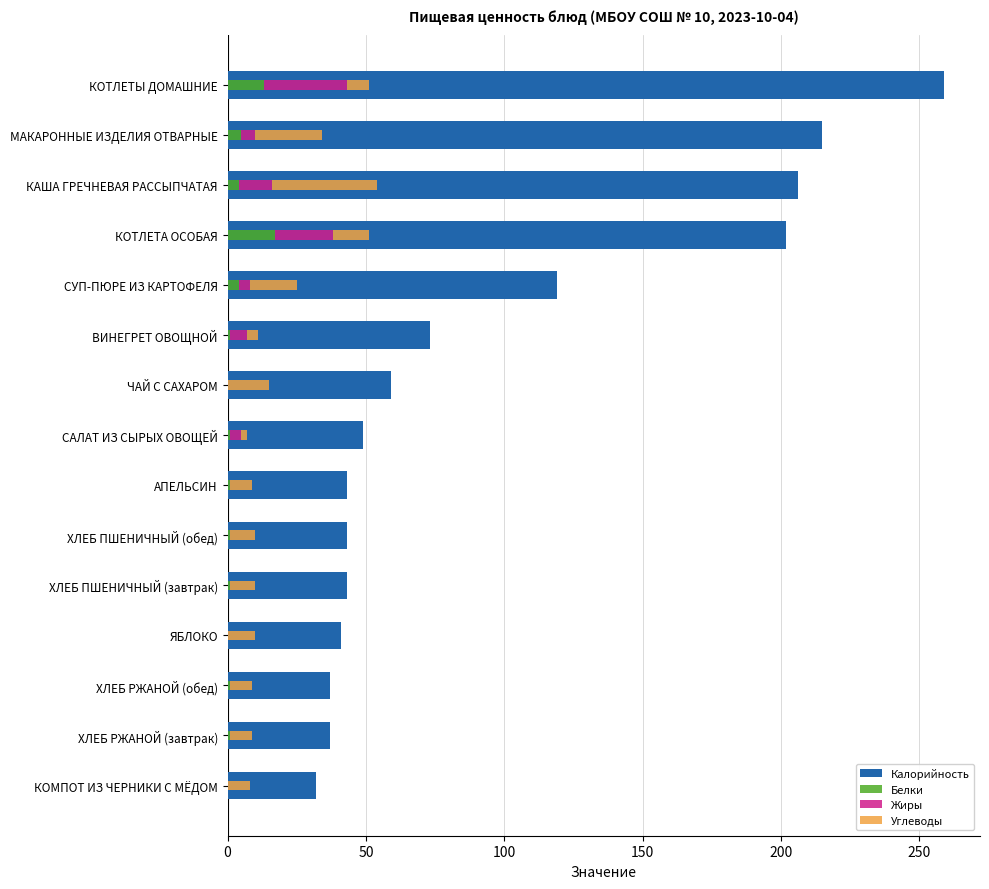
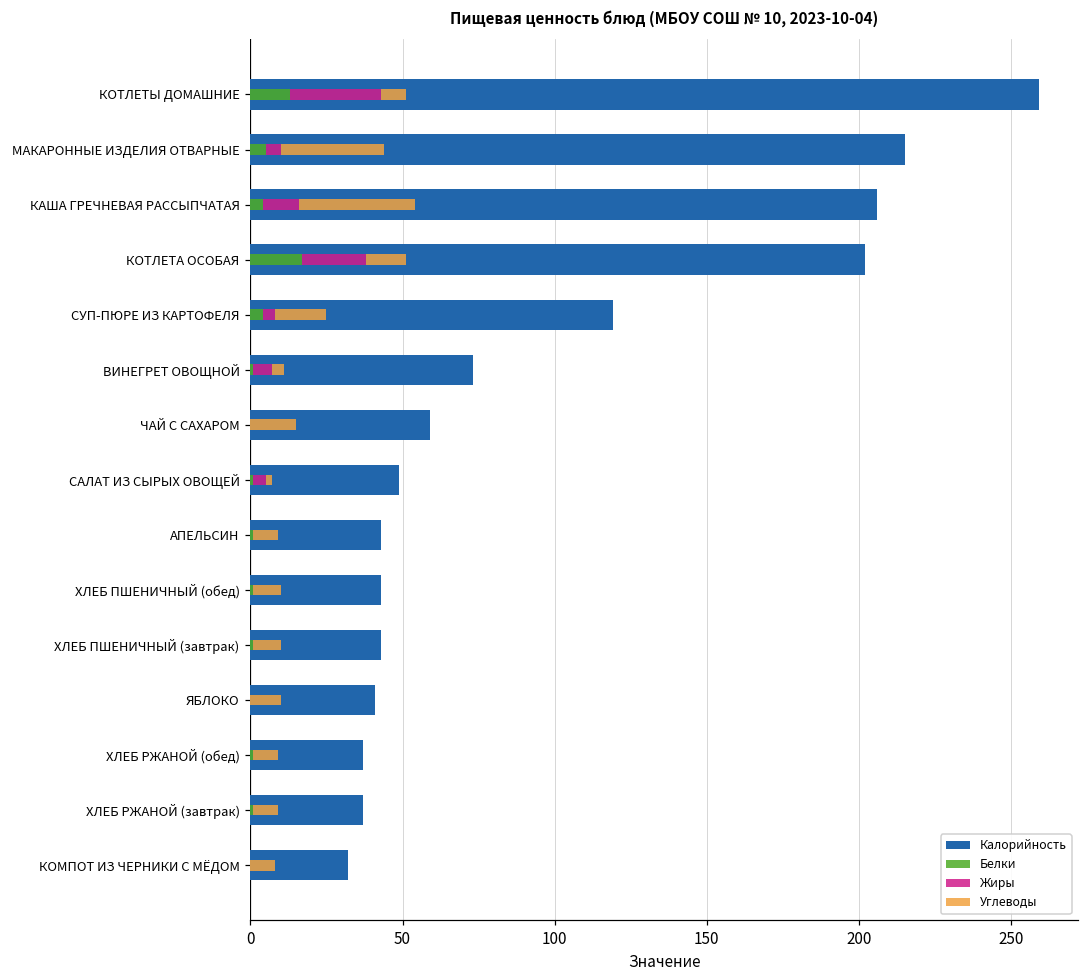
  {
    "Калорийность": {
      "КОТЛЕТЫ ДОМАШНИЕ": 259,
      "МАКАРОННЫЕ ИЗДЕЛИЯ ОТВАРНЫЕ": 215,
      "КАША ГРЕЧНЕВАЯ РАССЫПЧАТАЯ": 206,
      "КОТЛЕТА ОСОБАЯ": 202,
      "СУП-ПЮРЕ ИЗ КАРТОФЕЛЯ": 119,
      "ВИНЕГРЕТ ОВОЩНОЙ": 73,
      "ЧАЙ С САХАРОМ": 59,
      "САЛАТ ИЗ СЫРЫХ ОВОЩЕЙ": 49,
      "АПЕЛЬСИН": 43,
      "ХЛЕБ ПШЕНИЧНЫЙ (обед)": 43,
      "ХЛЕБ ПШЕНИЧНЫЙ (завтрак)": 43,
      "ЯБЛОКО": 41,
      "ХЛЕБ РЖАНОЙ (обед)": 37,
      "ХЛЕБ РЖАНОЙ (завтрак)": 37,
      "КОМПОТ ИЗ ЧЕРНИКИ С МЁДОМ": 32
    },
    "Белки": {
      "ЧАЙ С САХАРОМ": 0,
      "ЯБЛОКО": 0,
      "КОМПОТ ИЗ ЧЕРНИКИ С МЁДОМ": 0
    },
    "Жиры": {
      "ЧАЙ С САХАРОМ": 0,
      "ЯБЛОКО": 0,
      "КОМПОТ ИЗ ЧЕРНИКИ С МЁДОМ": 0
    },
    "Углеводы": {
-     "МАКАРОННЫЕ ИЗДЕЛИЯ ОТВАРНЫЕ": 24
+     "МАКАРОННЫЕ ИЗДЕЛИЯ ОТВАРНЫЕ": 34
    }
  }
